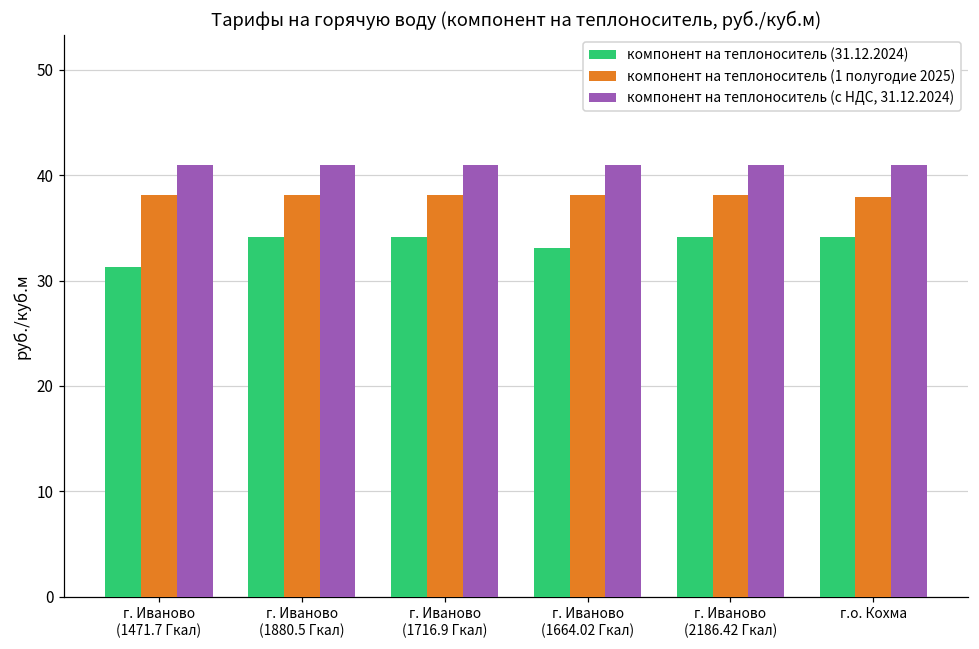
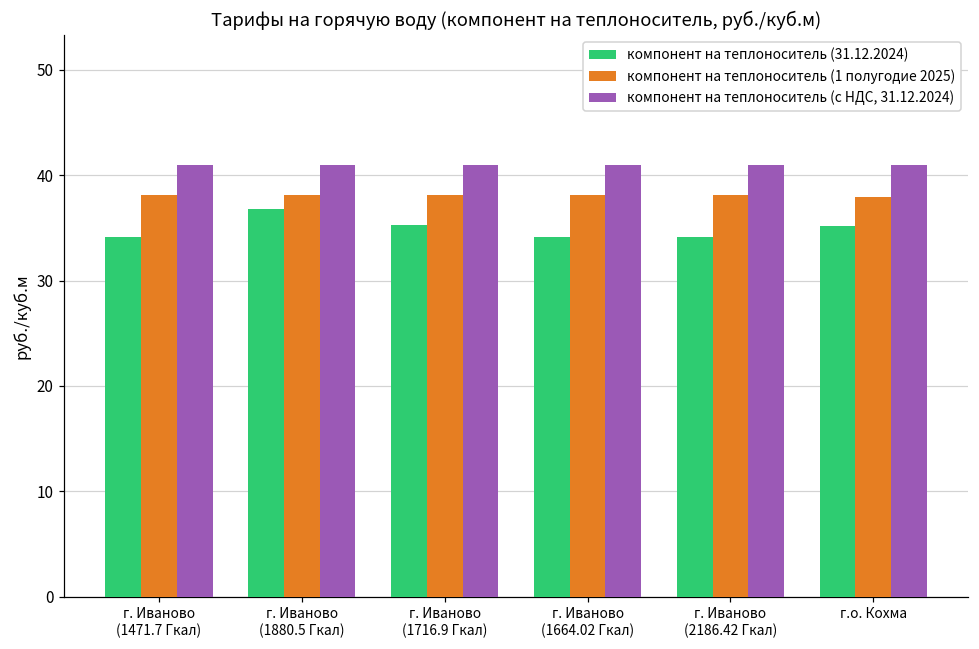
  {
    "компонент на теплоноситель (31.12.2024)": {
-     "г. Иваново (1471.7 Гкал)": 31,
-     "г. Иваново (1880.5 Гкал)": 34,
-     "г. Иваново (1716.9 Гкал)": 34,
-     "г. Иваново (1664.02 Гкал)": 33,
+     "г. Иваново (1471.7 Гкал)": 34,
+     "г. Иваново (1880.5 Гкал)": 37,
+     "г. Иваново (1716.9 Гкал)": 35,
+     "г. Иваново (1664.02 Гкал)": 34,
      "г. Иваново (2186.42 Гкал)": 34,
-     "г.о. Кохма": 34
+     "г.о. Кохма": 35
    },
    "компонент на теплоноситель (1 полугодие 2025)": {
      "г. Иваново (1471.7 Гкал)": 38,
      "г. Иваново (1880.5 Гкал)": 38,
      "г. Иваново (1716.9 Гкал)": 38,
      "г. Иваново (1664.02 Гкал)": 38,
      "г. Иваново (2186.42 Гкал)": 38,
      "г.о. Кохма": 38
    },
    "компонент на теплоноситель (с НДС, 31.12.2024)": {
      "г. Иваново (1471.7 Гкал)": 41,
      "г. Иваново (1880.5 Гкал)": 41,
      "г. Иваново (1716.9 Гкал)": 41,
      "г. Иваново (1664.02 Гкал)": 41,
      "г. Иваново (2186.42 Гкал)": 41,
      "г.о. Кохма": 41
    }
  }
